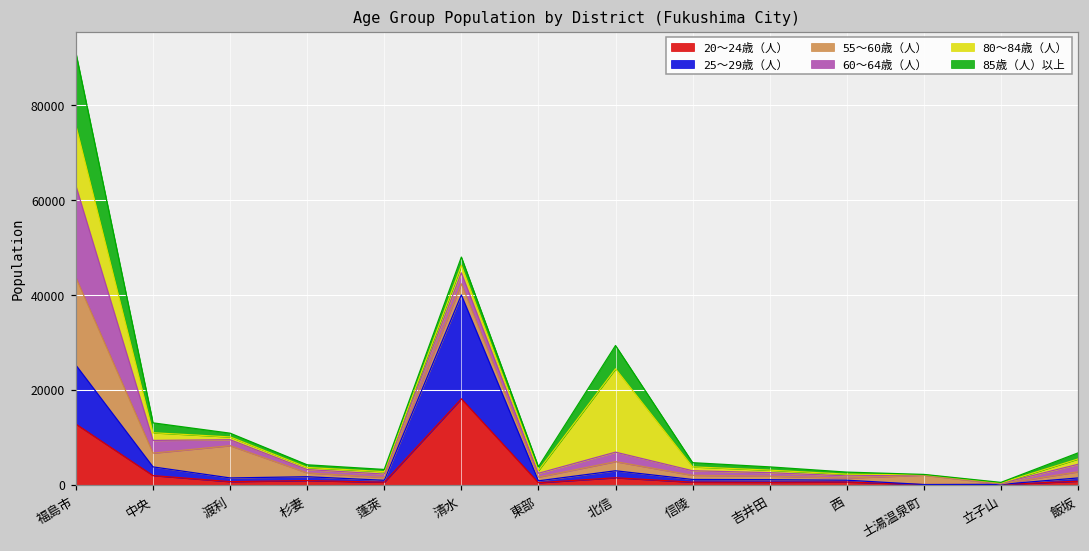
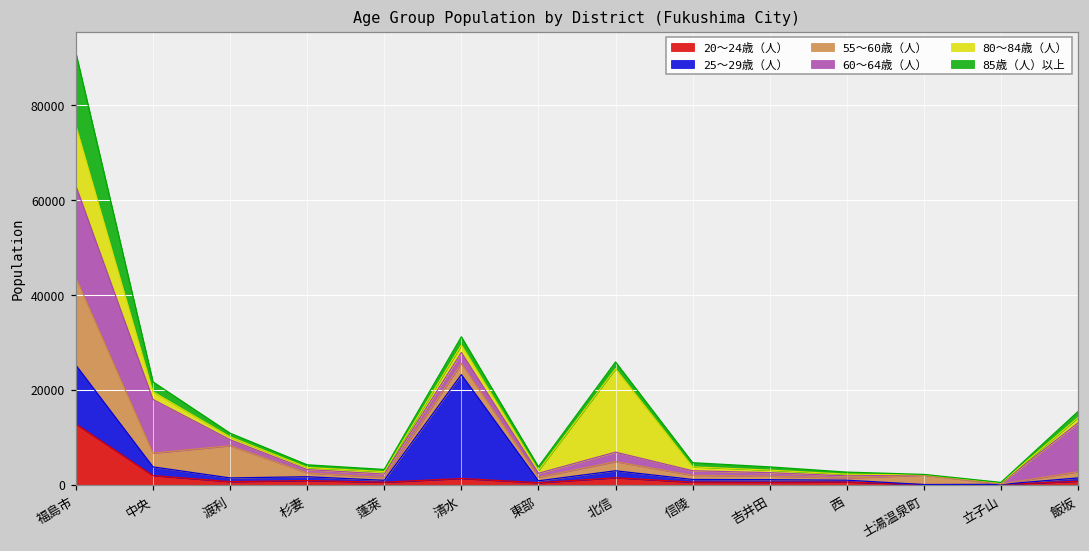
  {
    "20～24歳（人）": {
      "福島市": 13000,
      "中央": 2000,
      "渡利": 1000,
      "杉妻": 1000,
-     "清水": 18000,
+     "清水": 1000,
      "北信": 1000,
      "飯坂": 1000
    },
    "25～29歳（人）": {
      "福島市": 12000,
      "中央": 2000,
      "渡利": 1000,
      "杉妻": 1000,
      "清水": 22000,
      "北信": 1000,
      "飯坂": 1000
    },
    "55～60歳（人）": {
      "福島市": 18000,
      "中央": 3000,
      "渡利": 7000,
      "杉妻": 1000,
      "蓬萊": 1000,
      "清水": 2000,
      "東部": 1000,
      "北信": 2000,
      "信陵": 1000,
      "吉井田": 1000,
      "飯坂": 1000
    },
    "60～64歳（人）": {
      "福島市": 19000,
-     "中央": 3000,
+     "中央": 11000,
      "渡利": 1000,
      "清水": 2000,
      "北信": 2000,
      "信陵": 1000,
-     "飯坂": 2000
+     "飯坂": 10000
    },
    "80～84歳（人）": {
      "福島市": 13000,
      "中央": 2000,
      "渡利": 1000,
      "清水": 2000,
      "北信": 18000,
      "信陵": 1000,
      "飯坂": 1000
    },
    "85歳（人）以上": {
      "福島市": 15000,
      "中央": 2000,
      "渡利": 1000,
      "清水": 2000,
      "東部": 1000,
-     "北信": 5000,
+     "北信": 1000,
      "信陵": 1000,
      "吉井田": 1000,
      "飯坂": 1000
    }
  }
